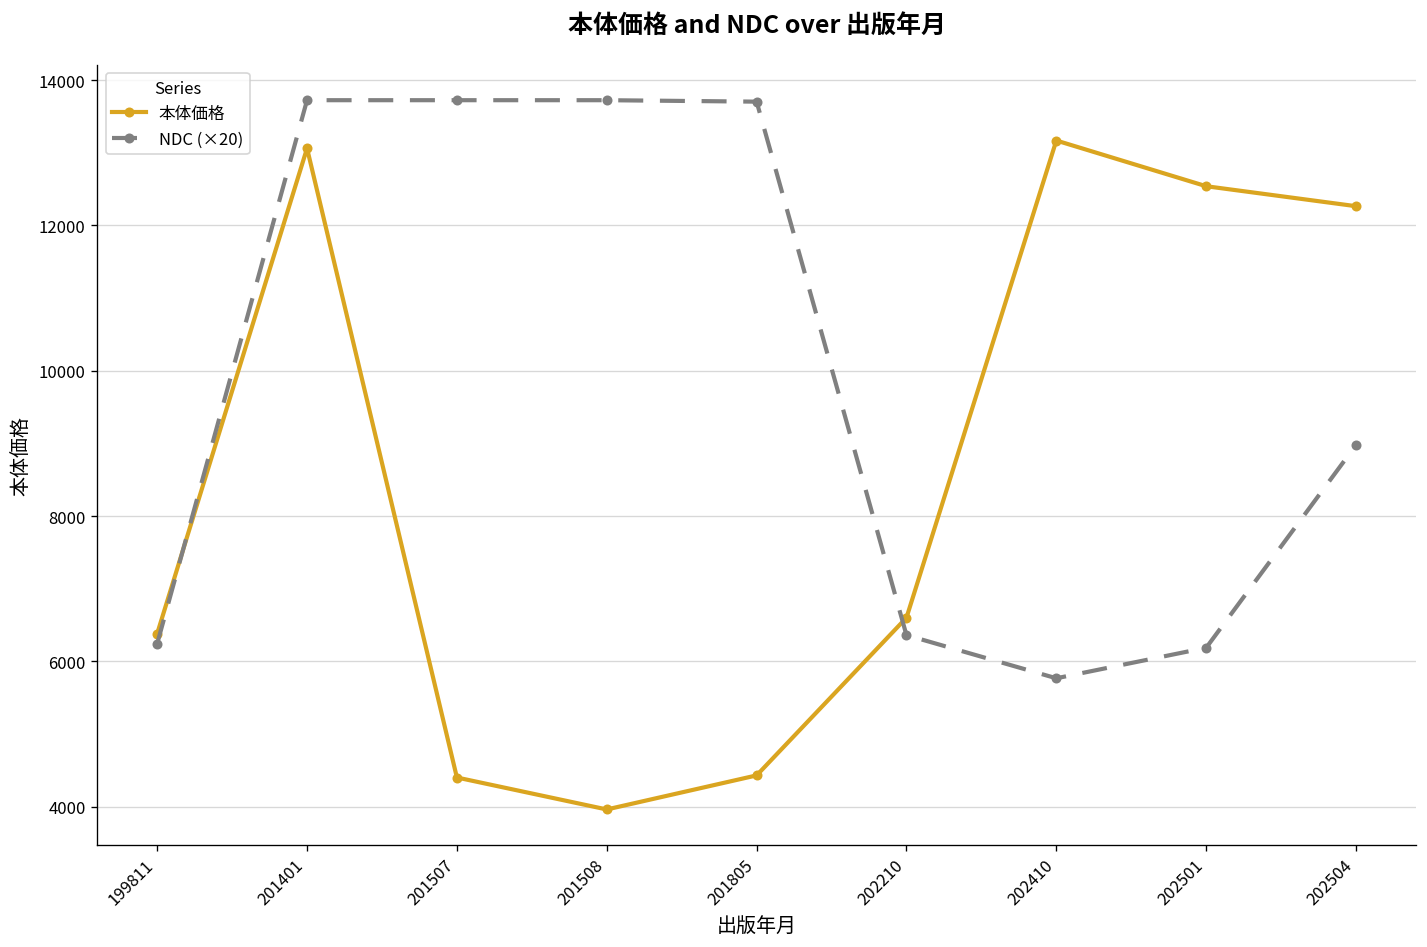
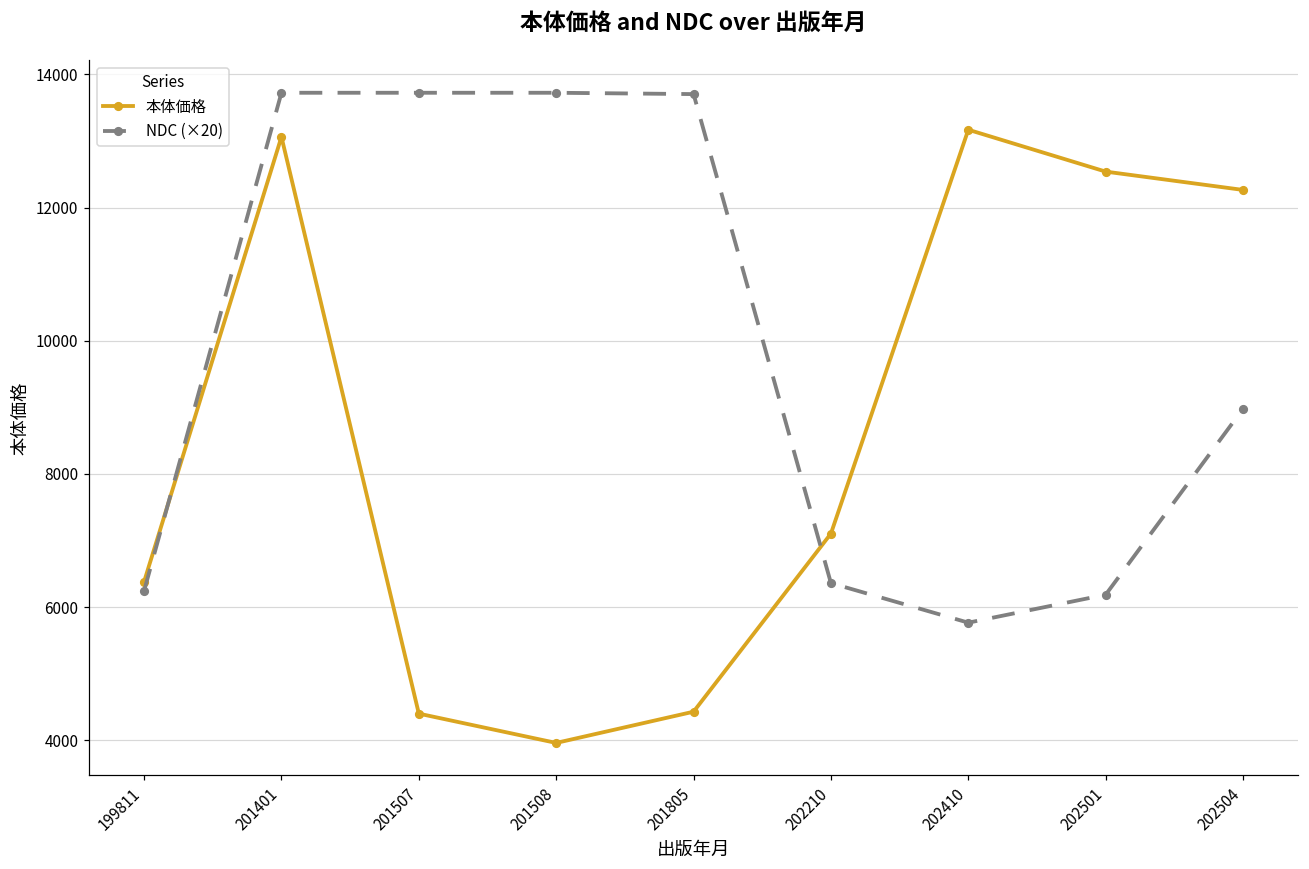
  {
    "本体価格": {
      "199811": 6400,
      "201401": 13100,
      "201507": 4400,
      "201508": 4000,
      "201805": 4400,
-     "202210": 6600,
+     "202210": 7100,
      "202410": 13200,
      "202501": 12500,
      "202504": 12300
    },
    "NDC (×20)": {
      "199811": 6200,
      "201401": 13700,
      "201507": 13700,
      "201508": 13700,
      "201805": 13700,
      "202210": 6400,
      "202410": 5800,
      "202501": 6200,
      "202504": 9000
    }
  }
